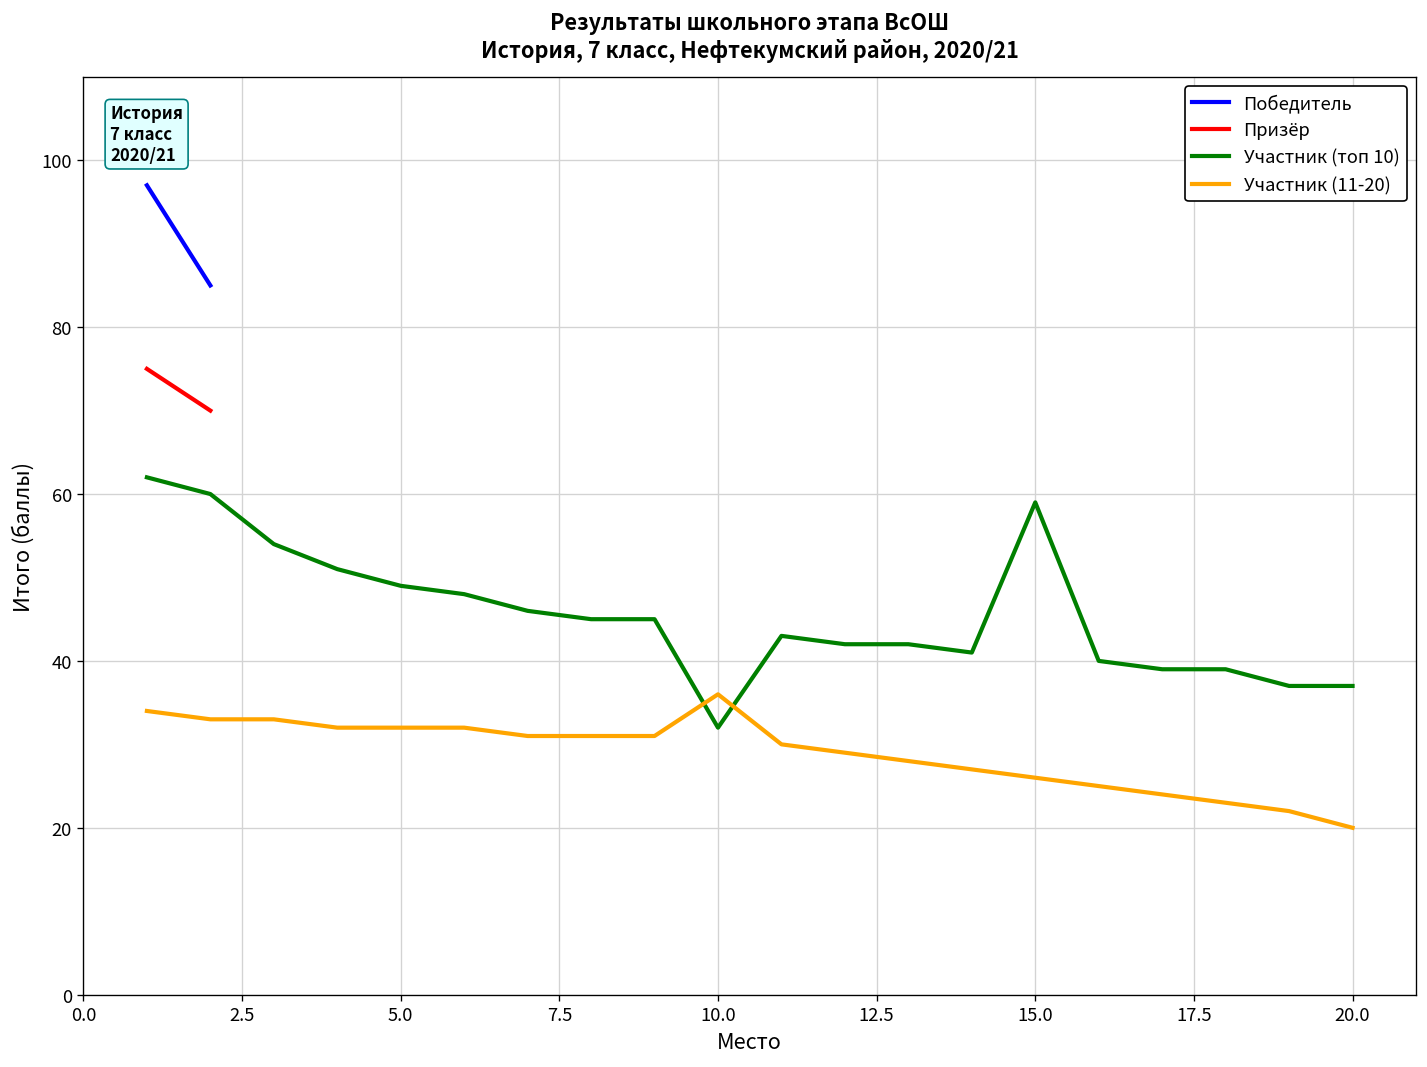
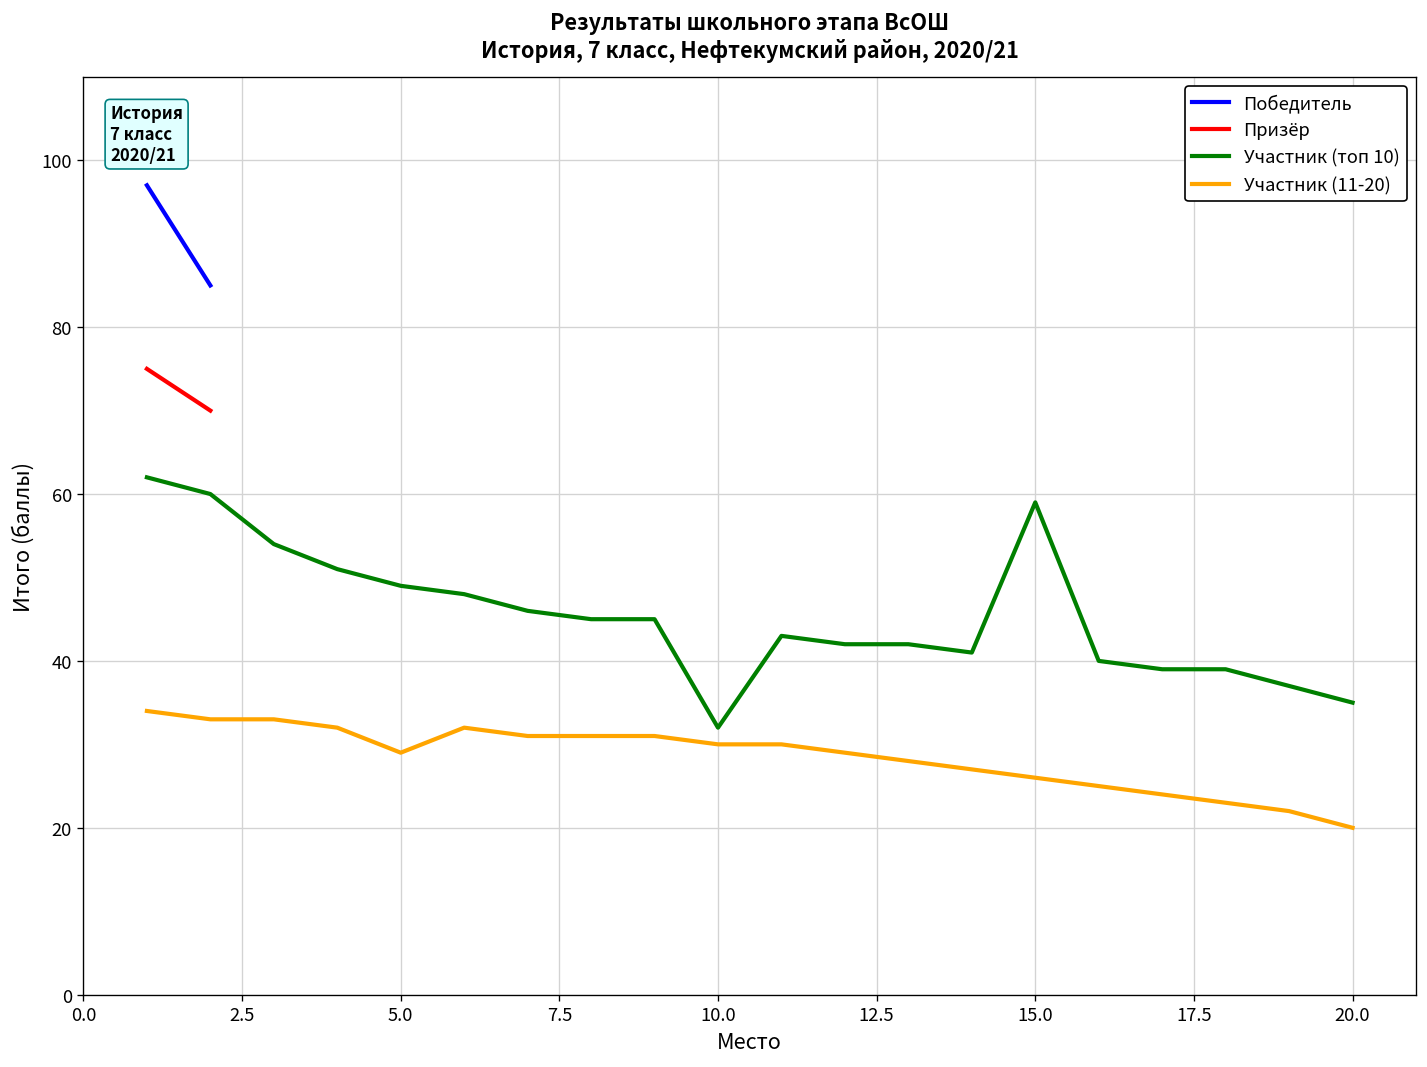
  {
    "Участник (топ 10)": {
      "5.0": 49,
      "10.0": 32,
      "15.0": 59,
-     "20.0": 37
+     "20.0": 35
    },
    "Участник (11-20)": {
-     "5.0": 32,
-     "10.0": 36,
+     "5.0": 29,
+     "10.0": 30,
      "15.0": 26,
      "20.0": 20
    }
  }
